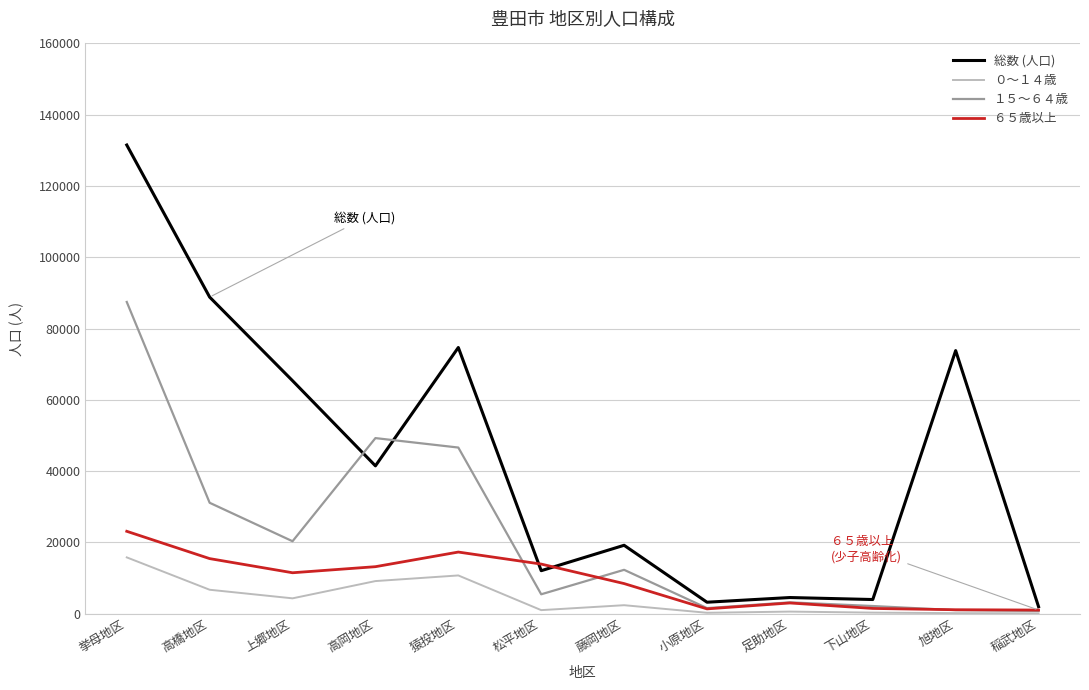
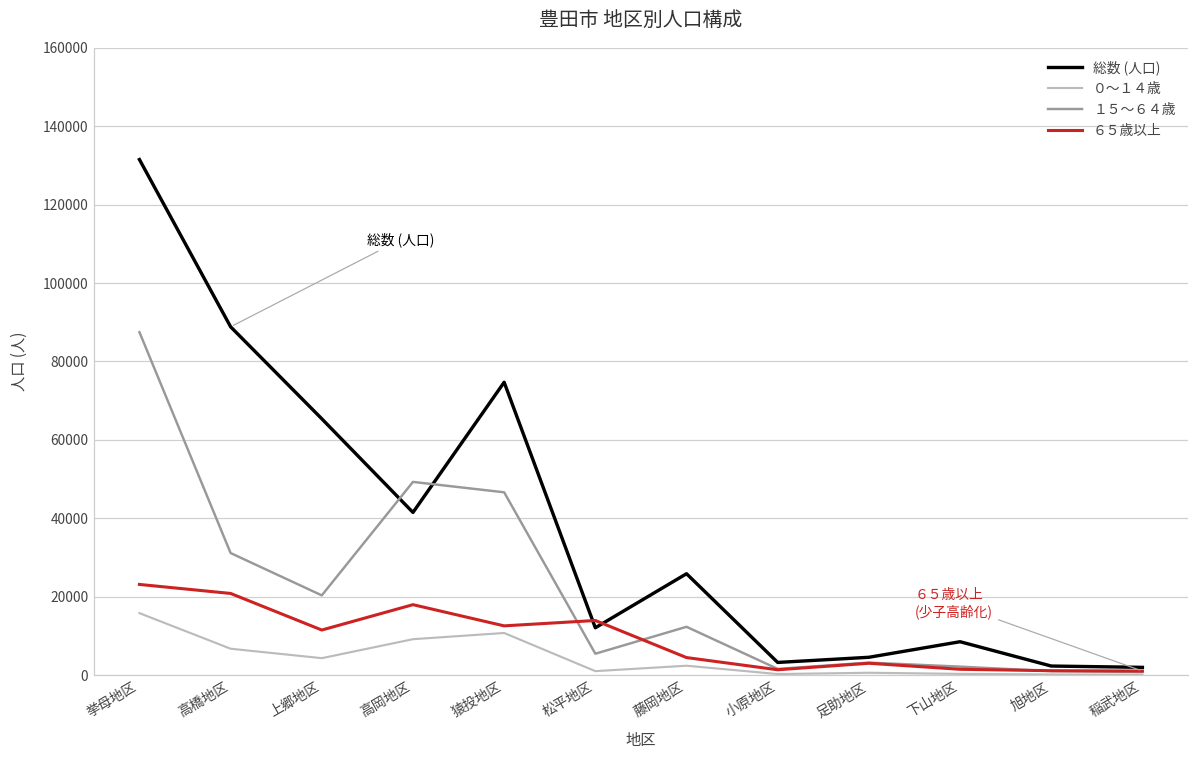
  {
    "総数 (人口)": {
      "挙母地区": 132000,
      "高橋地区": 89000,
      "上郷地区": 65000,
      "高岡地区": 41000,
      "猿投地区": 75000,
      "松平地区": 12000,
-     "藤岡地区": 19000,
+     "藤岡地区": 26000,
      "小原地区": 3000,
      "足助地区": 5000,
-     "下山地区": 4000,
-     "旭地区": 74000,
+     "下山地区": 9000,
+     "旭地区": 2000,
      "稲武地区": 2000
    },
    "６５歳以上": {
      "挙母地区": 23000,
-     "高橋地区": 15000,
+     "高橋地区": 21000,
      "上郷地区": 12000,
-     "高岡地区": 13000,
-     "猿投地区": 17000,
+     "高岡地区": 18000,
+     "猿投地区": 13000,
      "松平地区": 14000,
-     "藤岡地区": 8000
+     "藤岡地区": 4000
    }
  }
